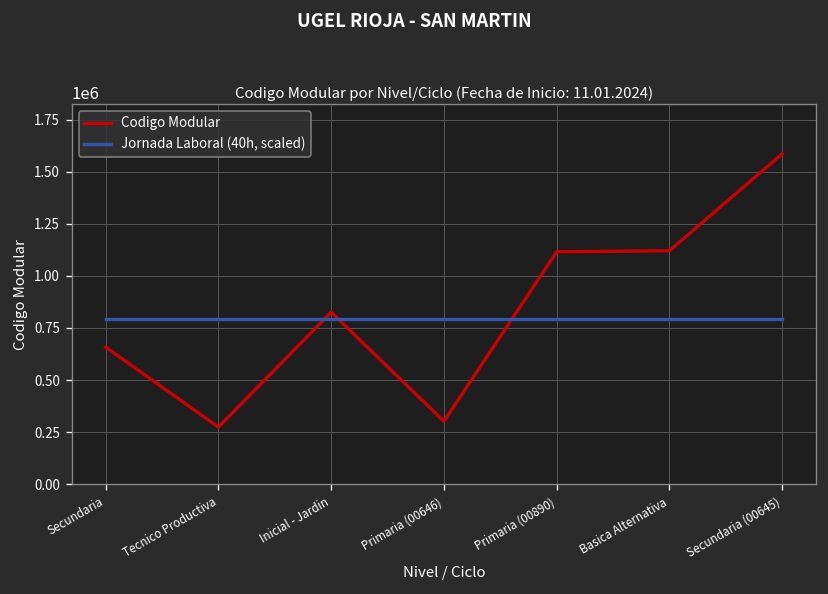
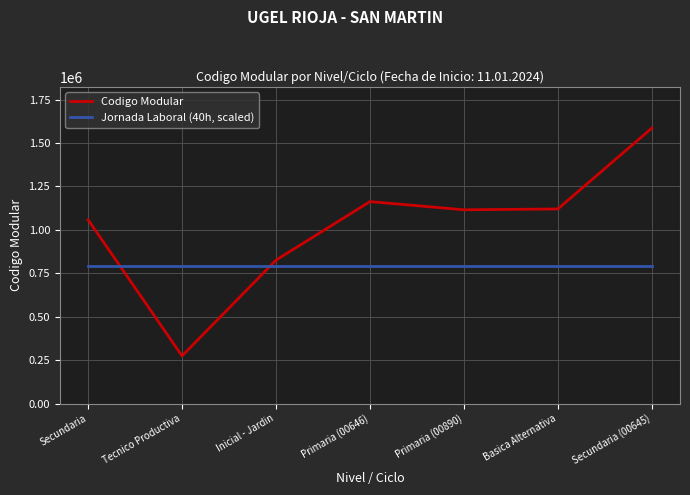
  {
    "Codigo Modular": {
-     "Secundaria": 660000,
+     "Secundaria": 1060000,
      "Tecnico Productiva": 270000,
      "Inicial - Jardin": 830000,
-     "Primaria (00646)": 300000,
+     "Primaria (00646)": 1160000,
      "Primaria (00890)": 1120000,
      "Basica Alternativa": 1120000,
      "Secundaria (00645)": 1590000
    },
    "Jornada Laboral (40h, scaled)": {
      "Secundaria": 790000,
      "Tecnico Productiva": 790000,
      "Inicial - Jardin": 790000,
      "Primaria (00646)": 790000,
      "Primaria (00890)": 790000,
      "Basica Alternativa": 790000,
      "Secundaria (00645)": 790000
    }
  }
